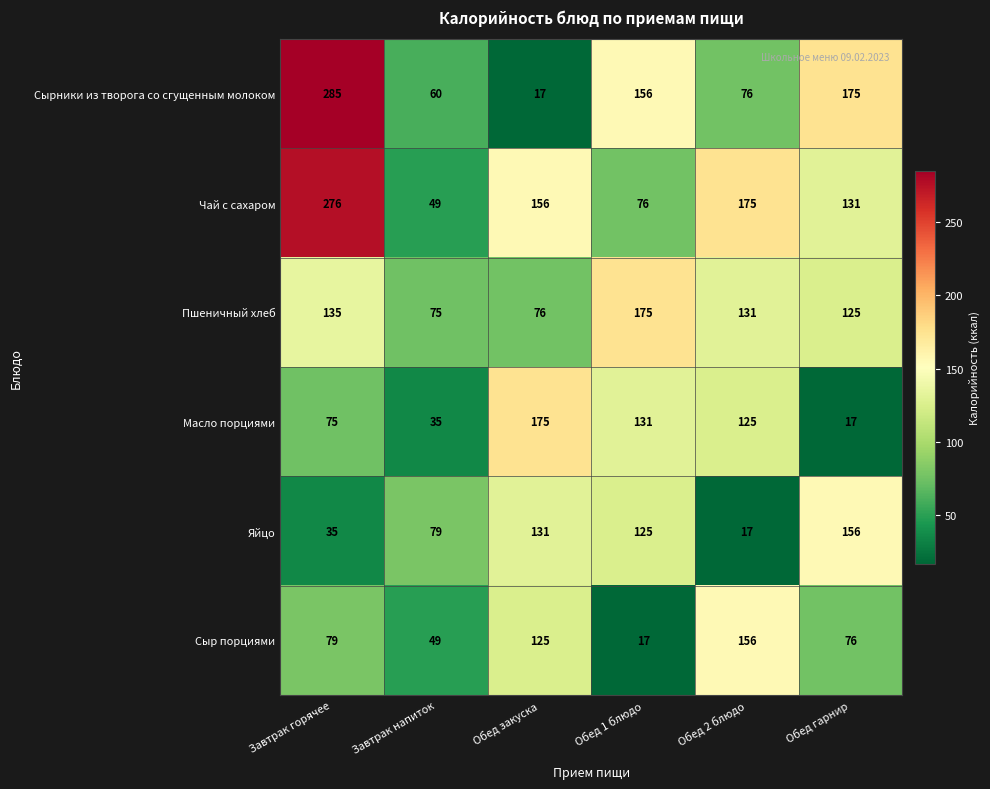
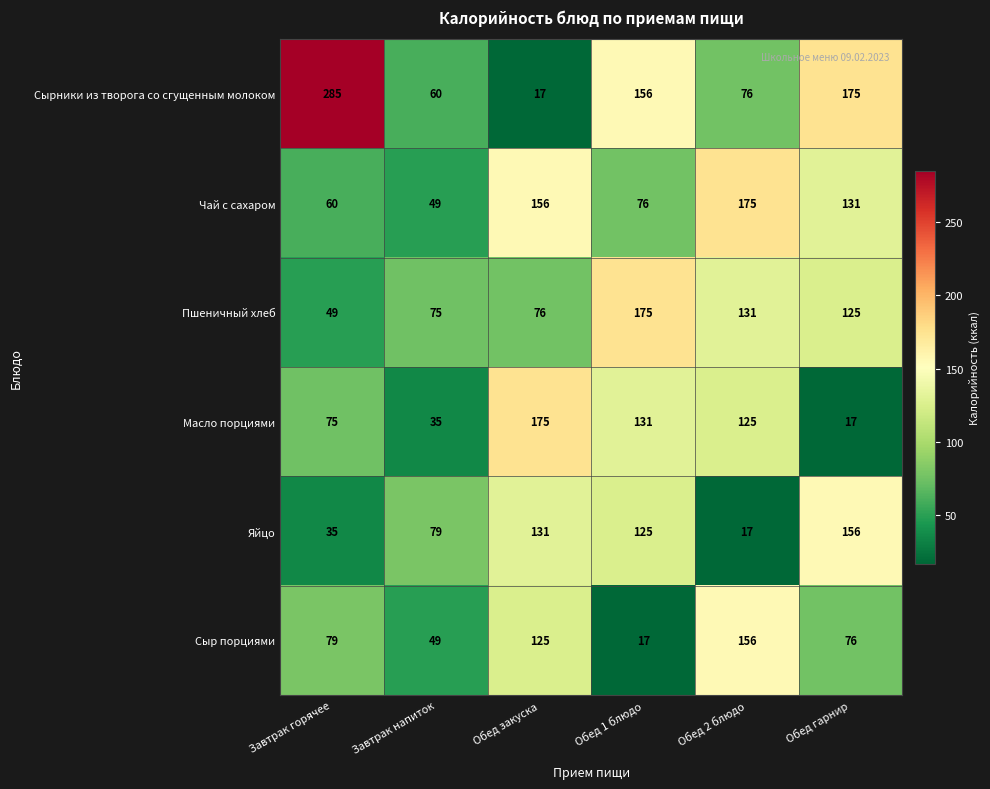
  {
    "Сырники из творога со сгущенным молоком": {
      "Завтрак горячее": 285,
      "Завтрак напиток": 60,
      "Обед закуска": 17,
      "Обед 1 блюдо": 156,
      "Обед 2 блюдо": 76
    },
    "Чай с сахаром": {
-     "Завтрак горячее": 276,
+     "Завтрак горячее": 60,
      "Завтрак напиток": 49,
      "Обед закуска": 156,
      "Обед 1 блюдо": 76,
      "Обед 2 блюдо": 175,
      "Обед гарнир": 131
    },
    "Пшеничный хлеб": {
-     "Завтрак горячее": 135,
+     "Завтрак горячее": 49,
      "Завтрак напиток": 75,
      "Обед закуска": 76,
      "Обед 1 блюдо": 175,
      "Обед 2 блюдо": 131,
      "Обед гарнир": 125
    },
    "Масло порциями": {
      "Завтрак горячее": 75,
      "Завтрак напиток": 35,
      "Обед закуска": 175,
      "Обед 1 блюдо": 131,
      "Обед 2 блюдо": 125,
      "Обед гарнир": 17
    },
    "Яйцо": {
      "Завтрак горячее": 35,
      "Завтрак напиток": 79,
      "Обед закуска": 131,
      "Обед 1 блюдо": 125,
      "Обед 2 блюдо": 17,
      "Обед гарнир": 156
    },
    "Сыр порциями": {
      "Завтрак горячее": 79,
      "Завтрак напиток": 49,
      "Обед закуска": 125,
      "Обед 1 блюдо": 17,
      "Обед 2 блюдо": 156,
      "Обед гарнир": 76
    }
  }
